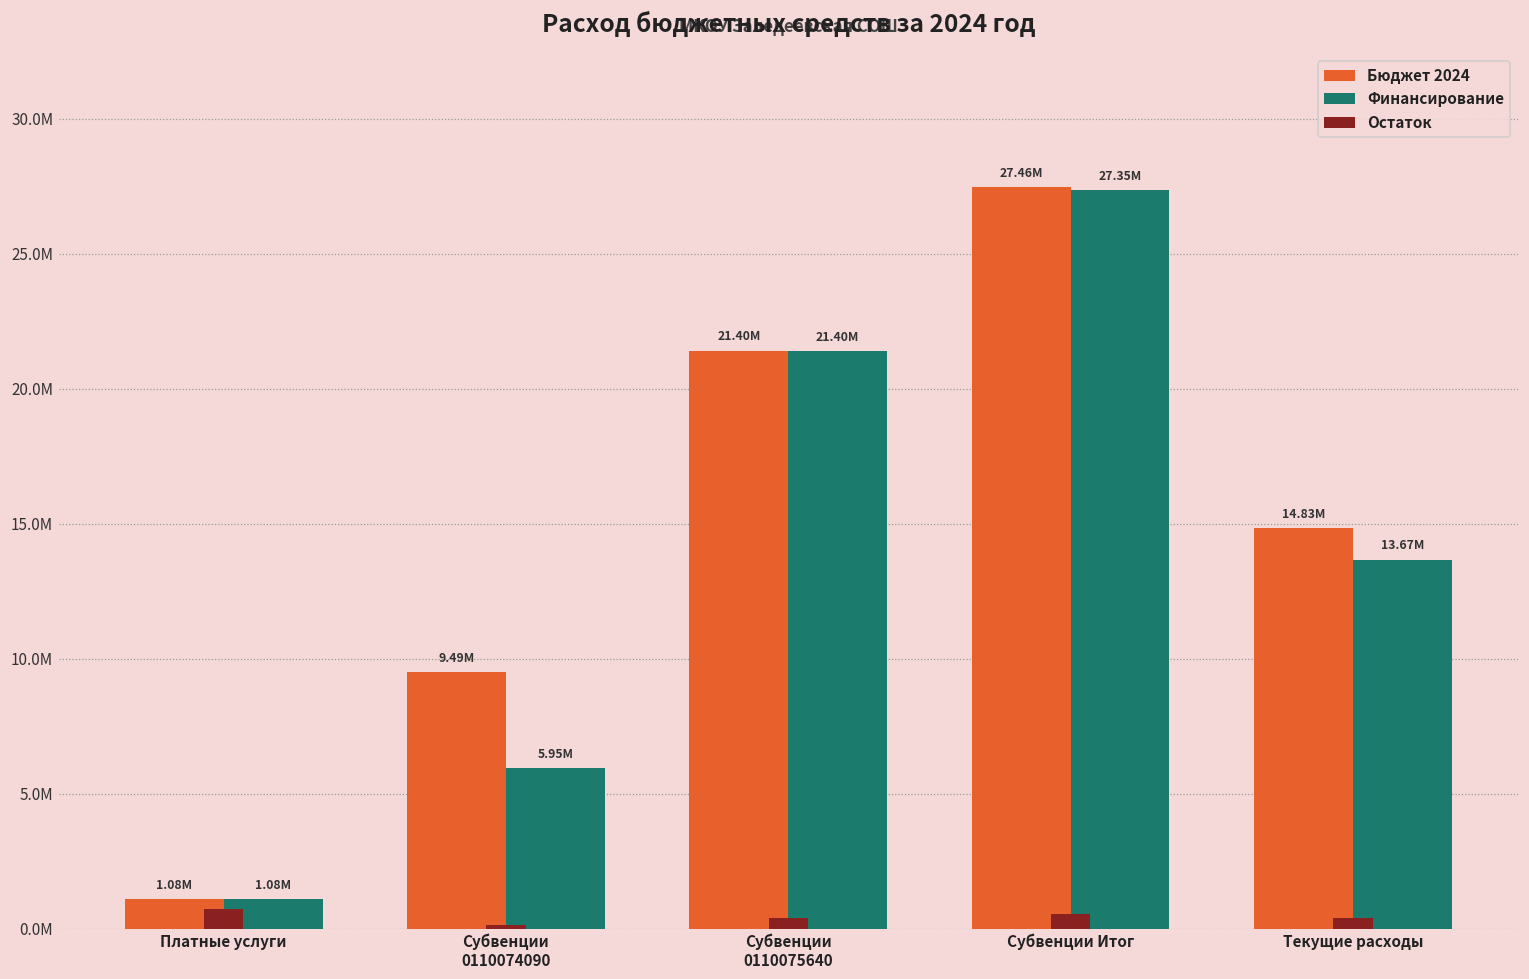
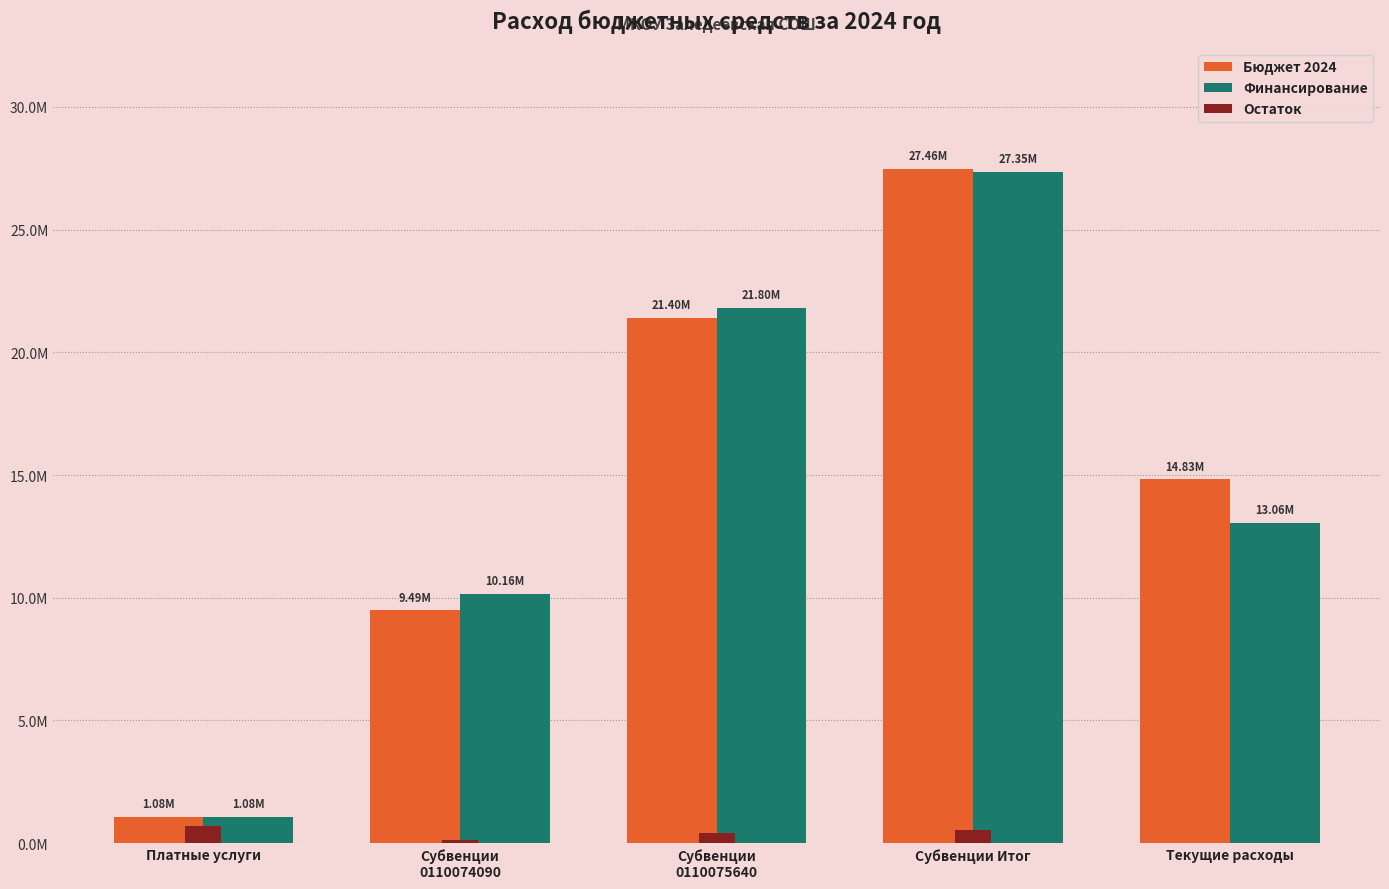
  {
    "Бюджет 2024": {
      "Платные услуги": "1.08M",
      "Субвенции 0110074090": "9.49M",
      "Субвенции 0110075640": "21.40M",
      "Субвенции Итог": "27.46M",
      "Текущие расходы": "14.83M"
    },
    "Финансирование": {
      "Платные услуги": "1.08M",
-     "Субвенции 0110074090": "5.95M",
-     "Субвенции 0110075640": "21.40M",
+     "Субвенции 0110074090": "10.16M",
+     "Субвенции 0110075640": "21.80M",
      "Субвенции Итог": "27.35M",
-     "Текущие расходы": "13.67M"
+     "Текущие расходы": "13.06M"
    },
    "Остаток": {
      "Платные услуги": "700000",
      "Субвенции 0110074090": "100000",
      "Субвенции 0110075640": "400000",
      "Субвенции Итог": "500000",
-     "Текущие расходы": "400000"
+     "Текущие расходы": "0"
    }
  }
